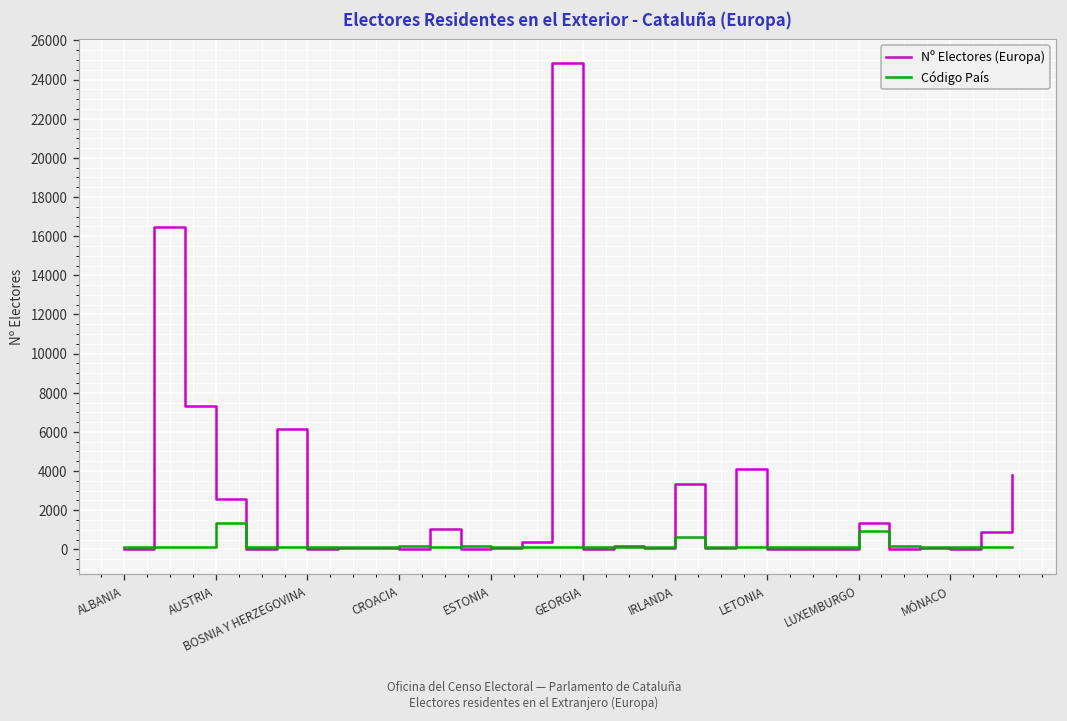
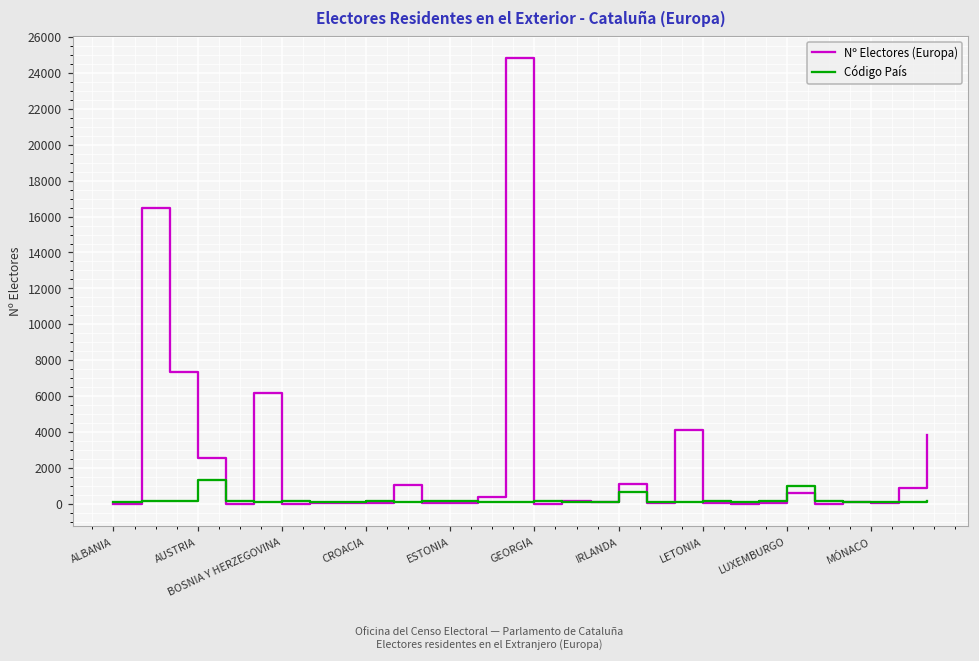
  {
    "Nº Electores (Europa)": {
      "AUSTRIA": 2600,
-     "IRLANDA": 3400,
-     "LUXEMBURGO": 1400
+     "IRLANDA": 1100,
+     "LUXEMBURGO": 600
    },
    "Código País": {
      "AUSTRIA": 1300,
      "IRLANDA": 600,
      "LUXEMBURGO": 1000
    }
  }
